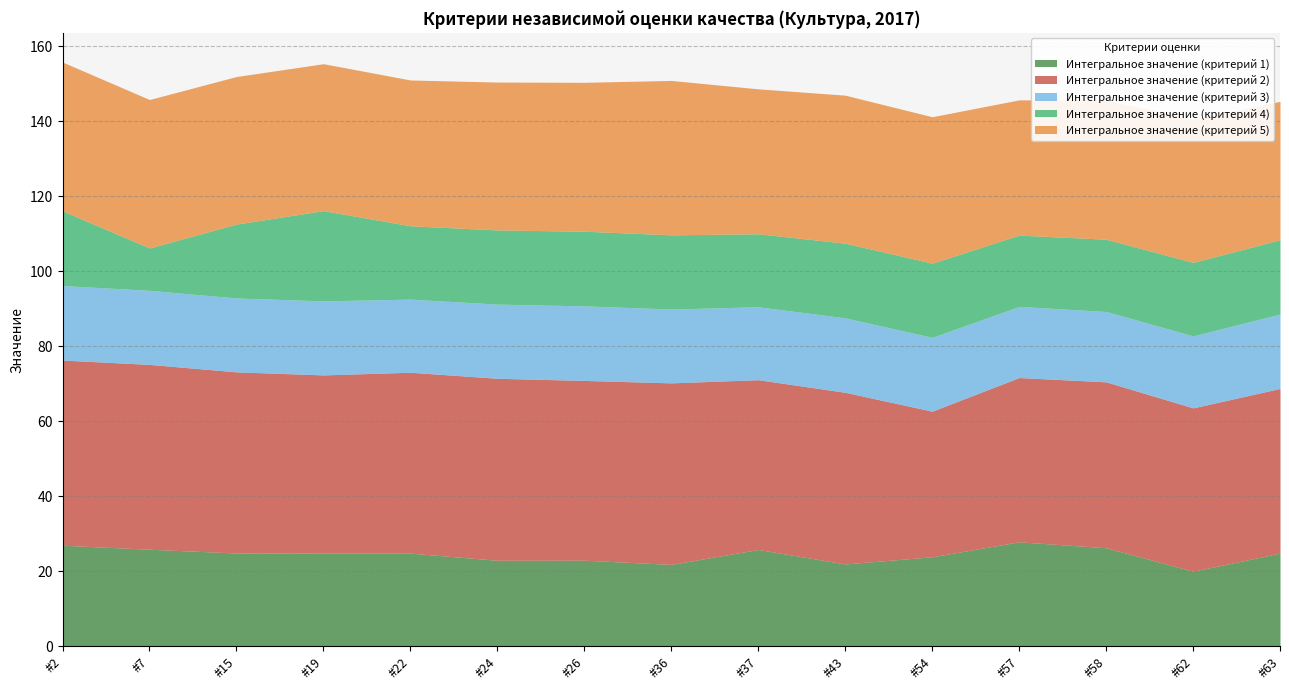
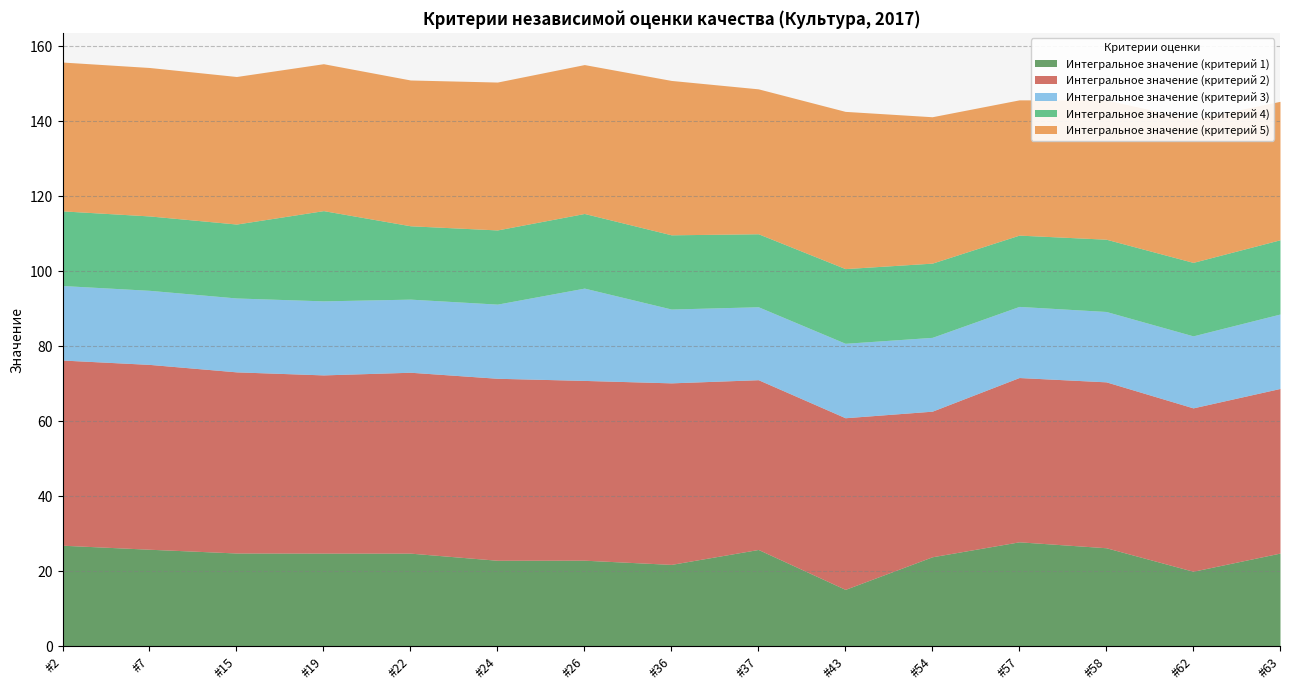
  {
    "Интегральное значение (критерий 1)": {
      "#2": 27,
      "#7": 26,
      "#15": 25,
      "#19": 25,
      "#22": 25,
      "#24": 23,
      "#26": 23,
      "#36": 22,
      "#37": 26,
-     "#43": 22,
+     "#43": 15,
      "#54": 24,
      "#57": 28,
      "#58": 26,
      "#62": 20,
      "#63": 25
    },
    "Интегральное значение (критерий 2)": {
      "#2": 49,
      "#7": 49,
      "#15": 48,
      "#19": 48,
      "#22": 48,
      "#24": 49,
      "#26": 48,
      "#36": 48,
      "#37": 45,
      "#43": 46,
      "#54": 39,
      "#57": 44,
      "#58": 44,
      "#62": 44,
      "#63": 44
    },
    "Интегральное значение (критерий 3)": {
      "#2": 20,
      "#7": 20,
      "#15": 20,
      "#19": 20,
      "#22": 19,
      "#24": 20,
-     "#26": 20,
+     "#26": 25,
      "#36": 20,
      "#37": 19,
      "#43": 20,
      "#54": 20,
      "#57": 19,
      "#58": 19,
      "#62": 19,
      "#63": 20
    },
    "Интегральное значение (критерий 4)": {
      "#2": 20,
-     "#7": 11,
+     "#7": 20,
      "#15": 20,
      "#19": 24,
      "#22": 20,
      "#24": 20,
      "#26": 20,
      "#36": 20,
      "#37": 19,
      "#43": 20,
      "#54": 20,
      "#57": 19,
      "#58": 19,
      "#62": 20,
      "#63": 20
    },
    "Интегральное значение (критерий 5)": {
      "#2": 40,
      "#7": 40,
      "#15": 39,
      "#19": 39,
      "#22": 39,
      "#24": 39,
      "#26": 40,
      "#36": 41,
      "#37": 39,
-     "#43": 39,
+     "#43": 42,
      "#54": 39,
      "#57": 36,
      "#63": 37
    }
  }
